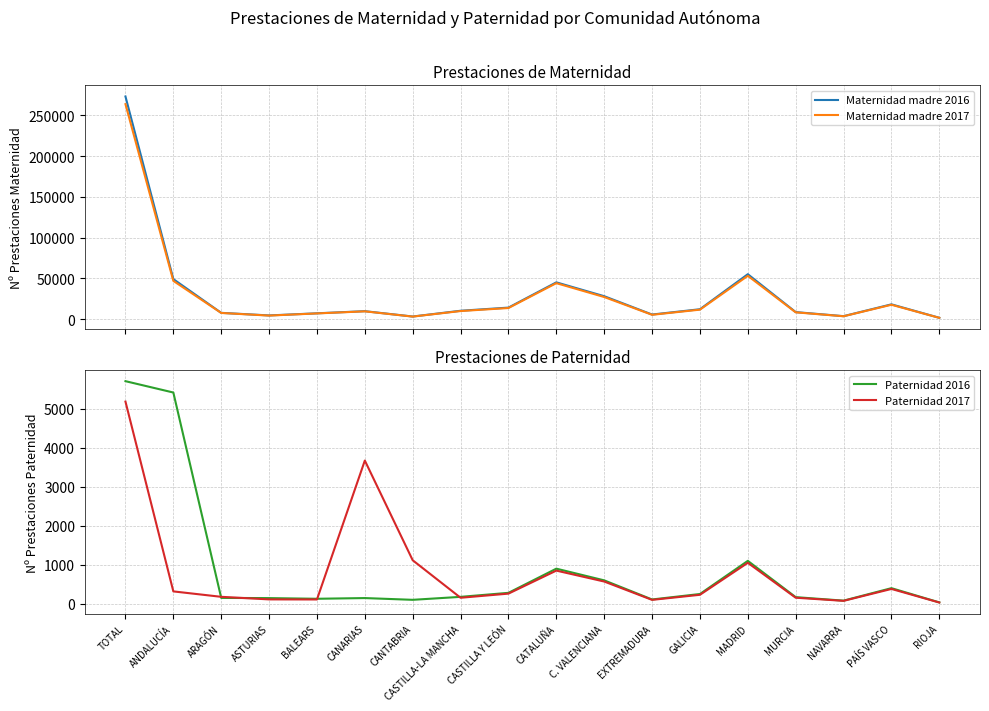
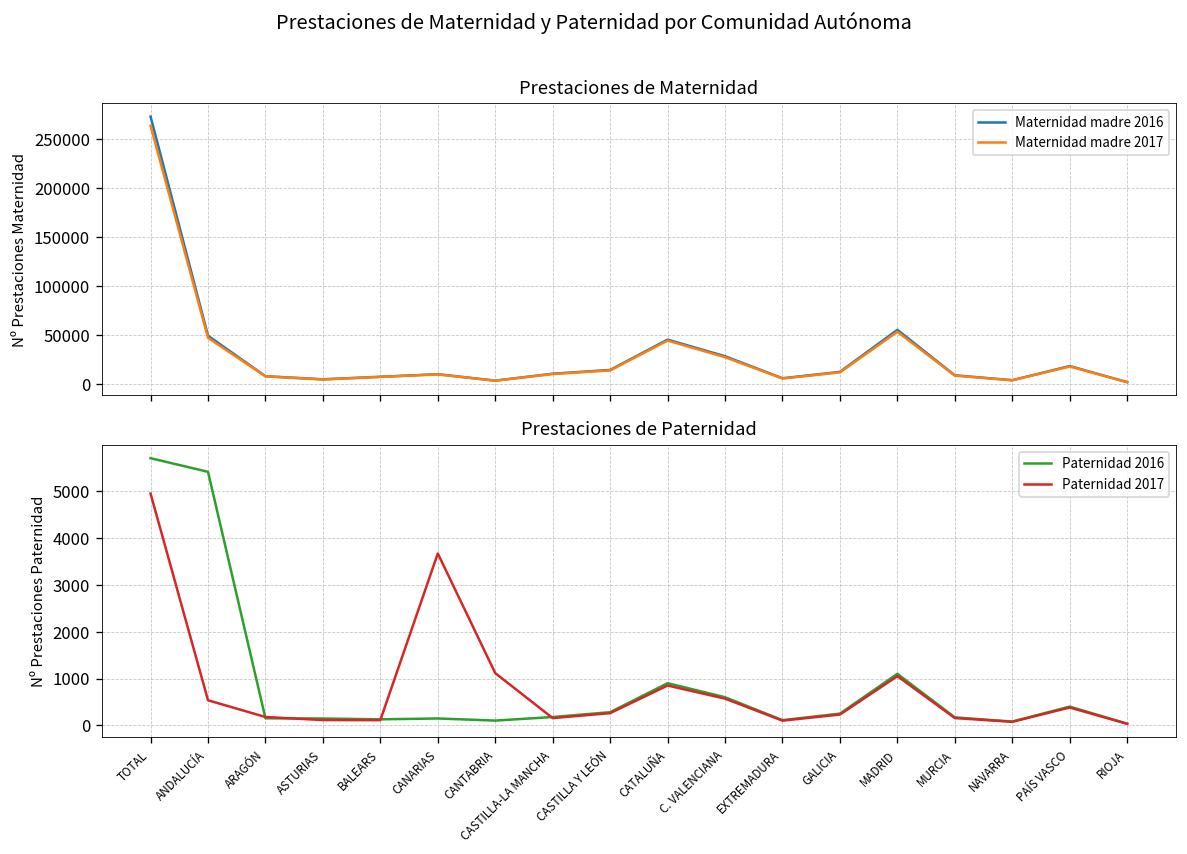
  {
    "Prestaciones de Paternidad": {
      "Paternidad 2016": {
        "TOTAL": 5700,
        "ANDALUCÍA": 5400,
        "CANARIAS": 100,
        "CANTABRIA": 100
      },
      "Paternidad 2017": {
-       "TOTAL": 5200,
-       "ANDALUCÍA": 300,
+       "TOTAL": 5000,
+       "ANDALUCÍA": 500,
        "CANARIAS": 3700,
        "CANTABRIA": 1100
      }
    }
  }
